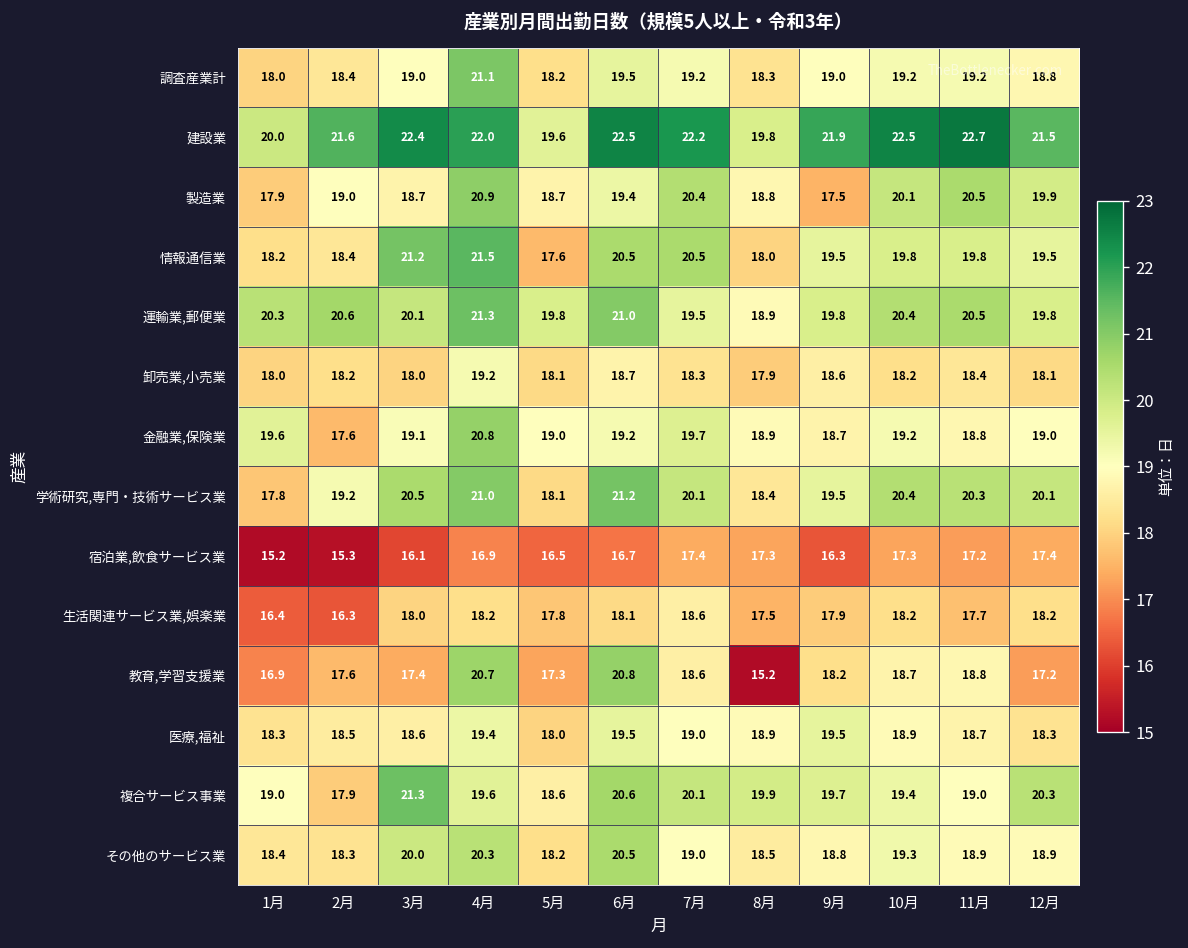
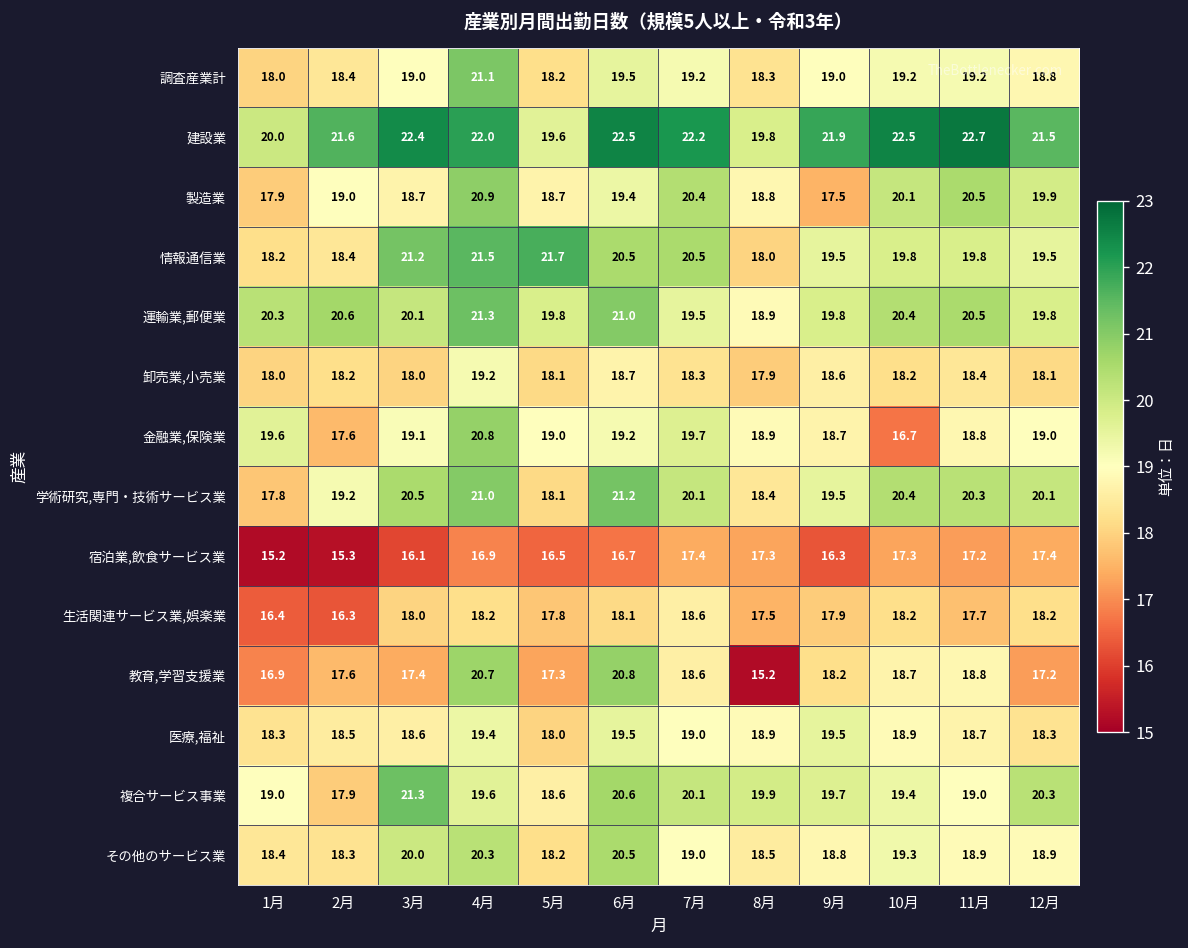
  {
    "調査産業計": {
      "1月": 18.0,
      "2月": 18.4,
      "3月": 19.0,
      "4月": 21.1,
      "5月": 18.2,
      "6月": 19.5,
      "7月": 19.2,
      "8月": 18.3,
      "9月": 19.0,
      "10月": 19.2
    },
    "建設業": {
      "1月": 20.0,
      "2月": 21.6,
      "3月": 22.4,
      "4月": 22.0,
      "5月": 19.6,
      "6月": 22.5,
      "7月": 22.2,
      "8月": 19.8,
      "9月": 21.9,
      "10月": 22.5,
      "11月": 22.7,
      "12月": 21.5
    },
    "製造業": {
      "1月": 17.9,
      "2月": 19.0,
      "3月": 18.7,
      "4月": 20.9,
      "5月": 18.7,
      "6月": 19.4,
      "7月": 20.4,
      "8月": 18.8,
      "9月": 17.5,
      "10月": 20.1,
      "11月": 20.5,
      "12月": 19.9
    },
    "情報通信業": {
      "1月": 18.2,
      "2月": 18.4,
      "3月": 21.2,
      "4月": 21.5,
-     "5月": 17.6,
+     "5月": 21.7,
      "6月": 20.5,
      "7月": 20.5,
      "8月": 18.0,
      "9月": 19.5,
      "10月": 19.8,
      "11月": 19.8,
      "12月": 19.5
    },
    "運輸業,郵便業": {
      "1月": 20.3,
      "2月": 20.6,
      "3月": 20.1,
      "4月": 21.3,
      "5月": 19.8,
      "6月": 21.0,
      "7月": 19.5,
      "8月": 18.9,
      "9月": 19.8,
      "10月": 20.4,
      "11月": 20.5,
      "12月": 19.8
    },
    "卸売業,小売業": {
      "1月": 18.0,
      "2月": 18.2,
      "3月": 18.0,
      "4月": 19.2,
      "5月": 18.1,
      "6月": 18.7,
      "7月": 18.3,
      "8月": 17.9,
      "9月": 18.6,
      "10月": 18.2,
      "11月": 18.4,
      "12月": 18.1
    },
    "金融業,保険業": {
      "1月": 19.6,
      "2月": 17.6,
      "3月": 19.1,
      "4月": 20.8,
      "5月": 19.0,
      "6月": 19.2,
      "7月": 19.7,
      "8月": 18.9,
      "9月": 18.7,
-     "10月": 19.2,
+     "10月": 16.7,
      "11月": 18.8,
      "12月": 19.0
    },
    "学術研究,専門・技術サービス業": {
      "1月": 17.8,
      "2月": 19.2,
      "3月": 20.5,
      "4月": 21.0,
      "5月": 18.1,
      "6月": 21.2,
      "7月": 20.1,
      "8月": 18.4,
      "9月": 19.5,
      "10月": 20.4,
      "11月": 20.3,
      "12月": 20.1
    },
    "宿泊業,飲食サービス業": {
      "1月": 15.2,
      "2月": 15.3,
      "3月": 16.1,
      "4月": 16.9,
      "5月": 16.5,
      "6月": 16.7,
      "7月": 17.4,
      "8月": 17.3,
      "9月": 16.3,
      "10月": 17.3,
      "11月": 17.2,
      "12月": 17.4
    },
    "生活関連サービス業,娯楽業": {
      "1月": 16.4,
      "2月": 16.3,
      "3月": 18.0,
      "4月": 18.2,
      "5月": 17.8,
      "6月": 18.1,
      "7月": 18.6,
      "8月": 17.5,
      "9月": 17.9,
      "10月": 18.2,
      "11月": 17.7,
      "12月": 18.2
    },
    "教育,学習支援業": {
      "1月": 16.9,
      "2月": 17.6,
      "3月": 17.4,
      "4月": 20.7,
      "5月": 17.3,
      "6月": 20.8,
      "7月": 18.6,
      "8月": 15.2,
      "9月": 18.2,
      "10月": 18.7,
      "11月": 18.8,
      "12月": 17.2
    },
    "医療,福祉": {
      "1月": 18.3,
      "2月": 18.5,
      "3月": 18.6,
      "4月": 19.4,
      "5月": 18.0,
      "6月": 19.5,
      "7月": 19.0,
      "8月": 18.9,
      "9月": 19.5,
      "10月": 18.9,
      "11月": 18.7,
      "12月": 18.3
    },
    "複合サービス事業": {
      "1月": 19.0,
      "2月": 17.9,
      "3月": 21.3,
      "4月": 19.6,
      "5月": 18.6,
      "6月": 20.6,
      "7月": 20.1,
      "8月": 19.9,
      "9月": 19.7,
      "10月": 19.4,
      "11月": 19.0,
      "12月": 20.3
    },
    "その他のサービス業": {
      "1月": 18.4,
      "2月": 18.3,
      "3月": 20.0,
      "4月": 20.3,
      "5月": 18.2,
      "6月": 20.5,
      "7月": 19.0,
      "8月": 18.5,
      "9月": 18.8,
      "10月": 19.3,
      "11月": 18.9,
      "12月": 18.9
    }
  }
